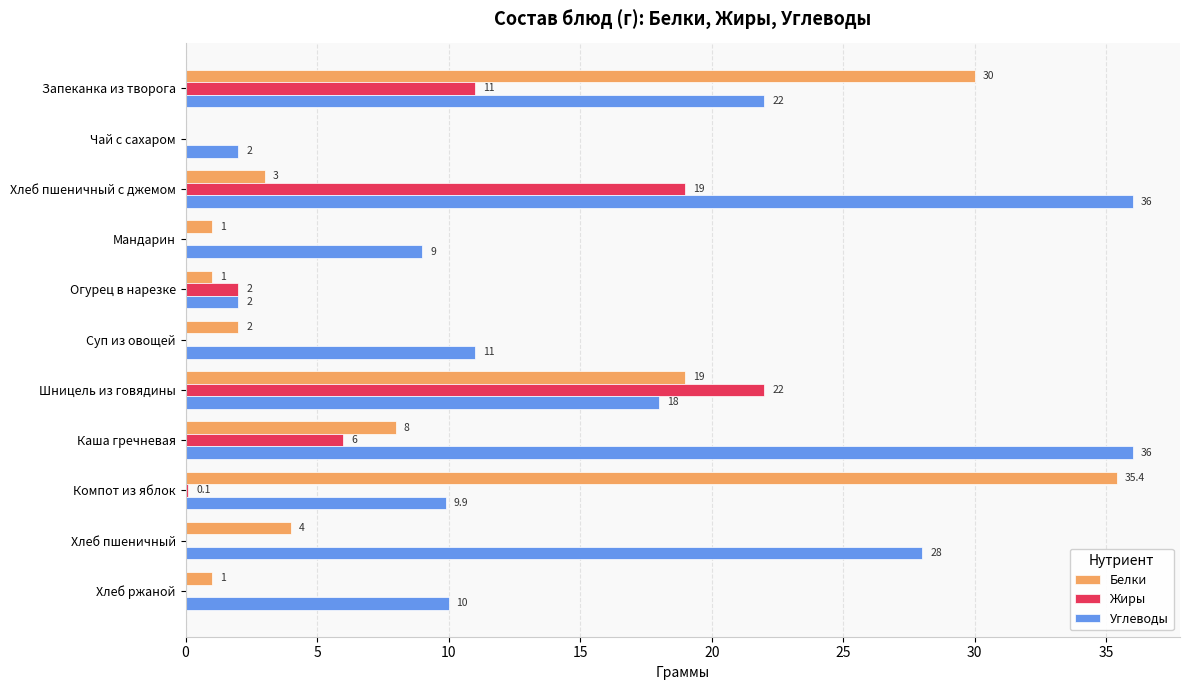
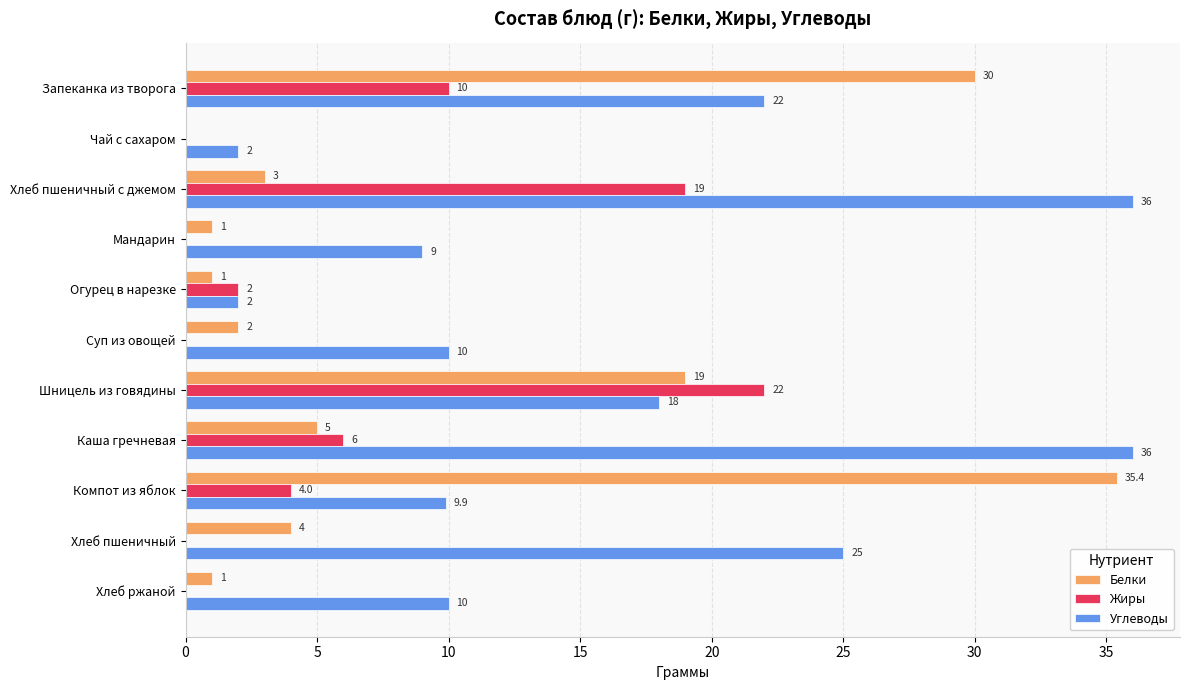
  {
    "Белки": {
      "Запеканка из творога": 30,
      "Хлеб пшеничный с джемом": 3,
      "Мандарин": 1,
      "Огурец в нарезке": 1,
      "Суп из овощей": 2,
      "Шницель из говядины": 19,
-     "Каша гречневая": 8,
+     "Каша гречневая": 5,
      "Компот из яблок": 35.4,
      "Хлеб пшеничный": 4,
      "Хлеб ржаной": 1
    },
    "Жиры": {
-     "Запеканка из творога": 11,
+     "Запеканка из творога": 10,
      "Хлеб пшеничный с джемом": 19,
      "Огурец в нарезке": 2,
      "Шницель из говядины": 22,
      "Каша гречневая": 6,
-     "Компот из яблок": 0.1
+     "Компот из яблок": 4.0
    },
    "Углеводы": {
      "Запеканка из творога": 22,
      "Чай с сахаром": 2,
      "Хлеб пшеничный с джемом": 36,
      "Мандарин": 9,
      "Огурец в нарезке": 2,
-     "Суп из овощей": 11,
+     "Суп из овощей": 10,
      "Шницель из говядины": 18,
      "Каша гречневая": 36,
      "Компот из яблок": 9.9,
-     "Хлеб пшеничный": 28,
+     "Хлеб пшеничный": 25,
      "Хлеб ржаной": 10
    }
  }
